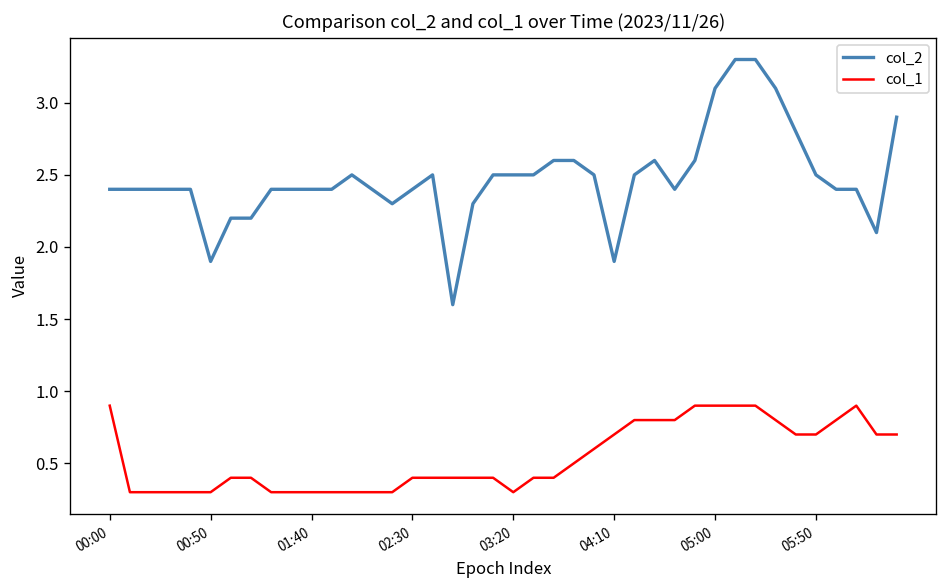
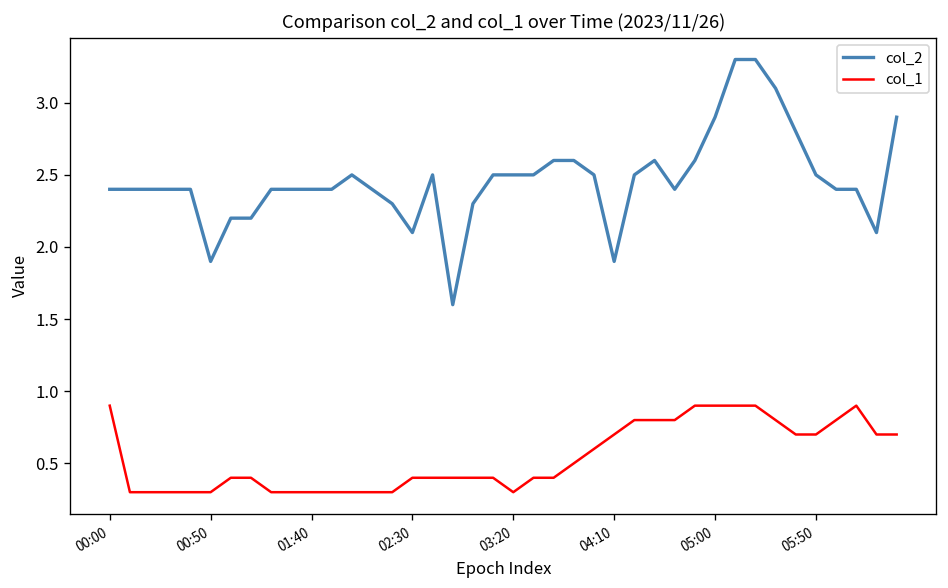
  {
    "col_2": {
      "00:00": 2.4,
      "00:50": 1.9,
      "01:40": 2.4,
-     "02:30": 2.4,
+     "02:30": 2.1,
      "03:20": 2.5,
      "04:10": 1.9,
-     "05:00": 3.1,
+     "05:00": 2.9,
      "05:50": 2.5
    },
    "col_1": {
      "00:00": 0.9,
      "00:50": 0.3,
      "01:40": 0.3,
      "02:30": 0.4,
      "03:20": 0.3,
      "04:10": 0.7,
      "05:00": 0.9,
      "05:50": 0.7
    }
  }
